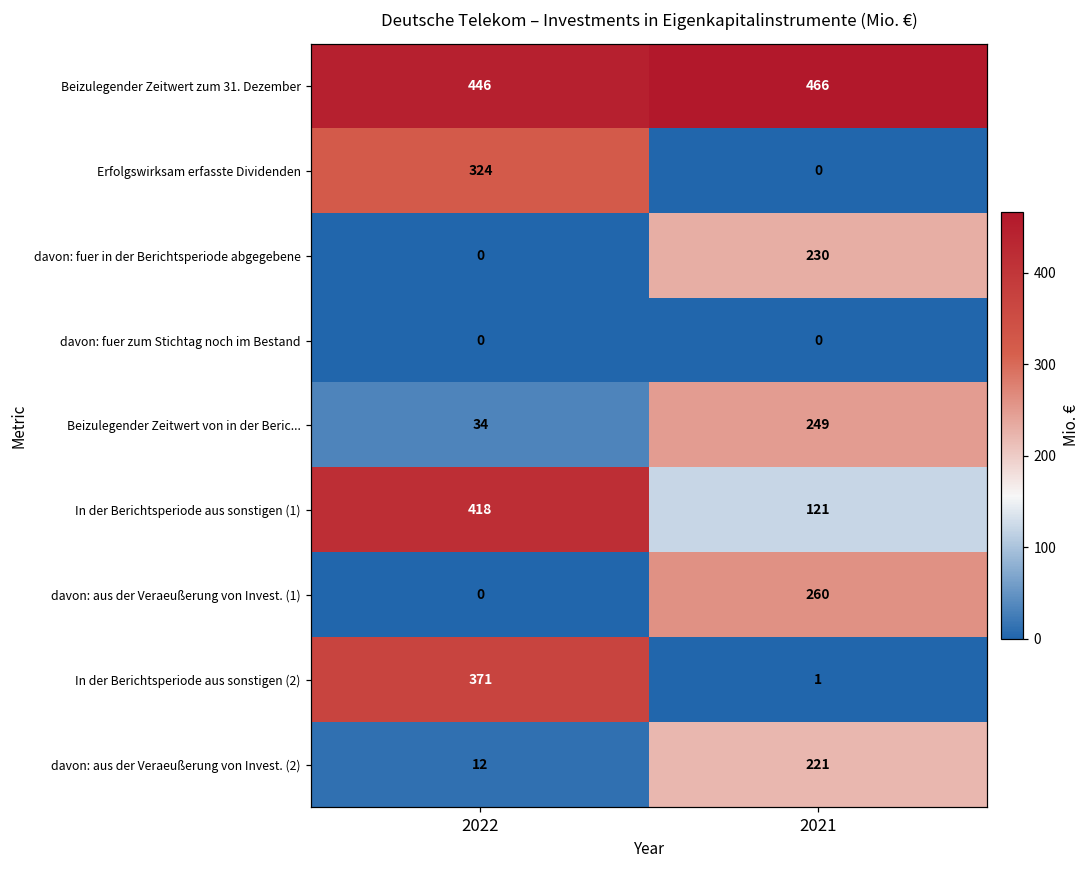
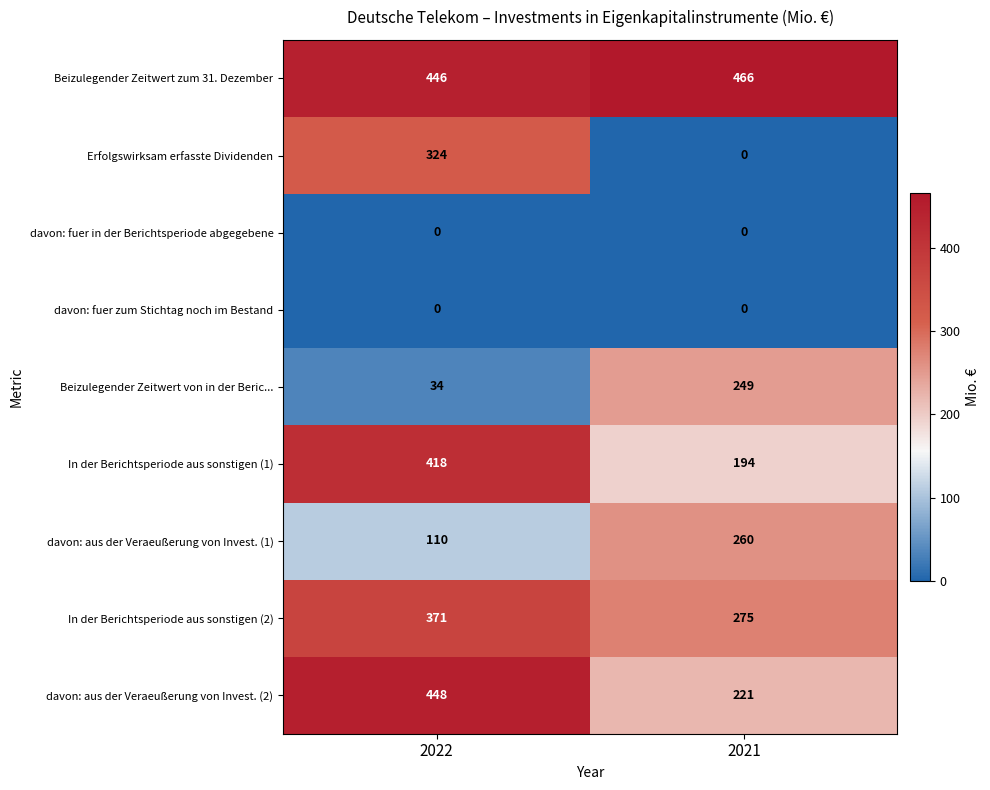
  {
    "Beizulegender Zeitwert zum 31. Dezember": {
      "2022": 446,
      "2021": 466
    },
    "Erfolgswirksam erfasste Dividenden": {
      "2022": 324,
      "2021": 0
    },
    "davon: fuer in der Berichtsperiode abgegebene": {
      "2022": 0,
-     "2021": 230
+     "2021": 0
    },
    "davon: fuer zum Stichtag noch im Bestand": {
      "2022": 0,
      "2021": 0
    },
    "Beizulegender Zeitwert von in der Beric...": {
      "2022": 34,
      "2021": 249
    },
    "In der Berichtsperiode aus sonstigen (1)": {
      "2022": 418,
-     "2021": 121
+     "2021": 194
    },
    "davon: aus der Veraeußerung von Invest. (1)": {
-     "2022": 0,
+     "2022": 110,
      "2021": 260
    },
    "In der Berichtsperiode aus sonstigen (2)": {
      "2022": 371,
-     "2021": 1
+     "2021": 275
    },
    "davon: aus der Veraeußerung von Invest. (2)": {
-     "2022": 12,
+     "2022": 448,
      "2021": 221
    }
  }
